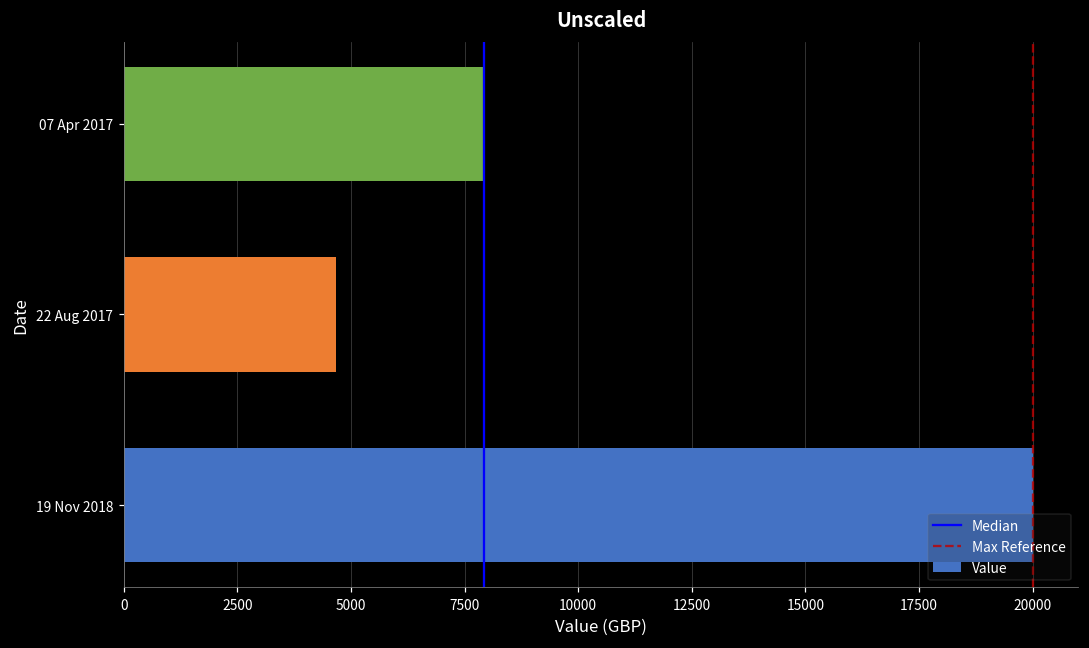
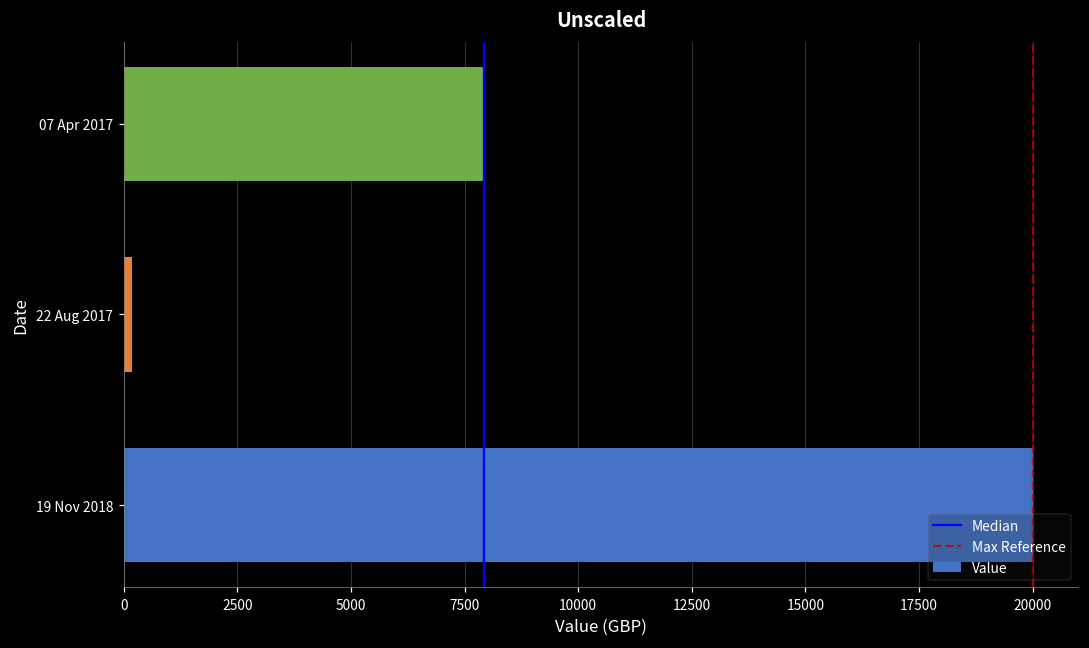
  {
    "07 Apr 2017": 7900,
-   "22 Aug 2017": 4700,
+   "22 Aug 2017": 200,
    "19 Nov 2018": 20000
  }
